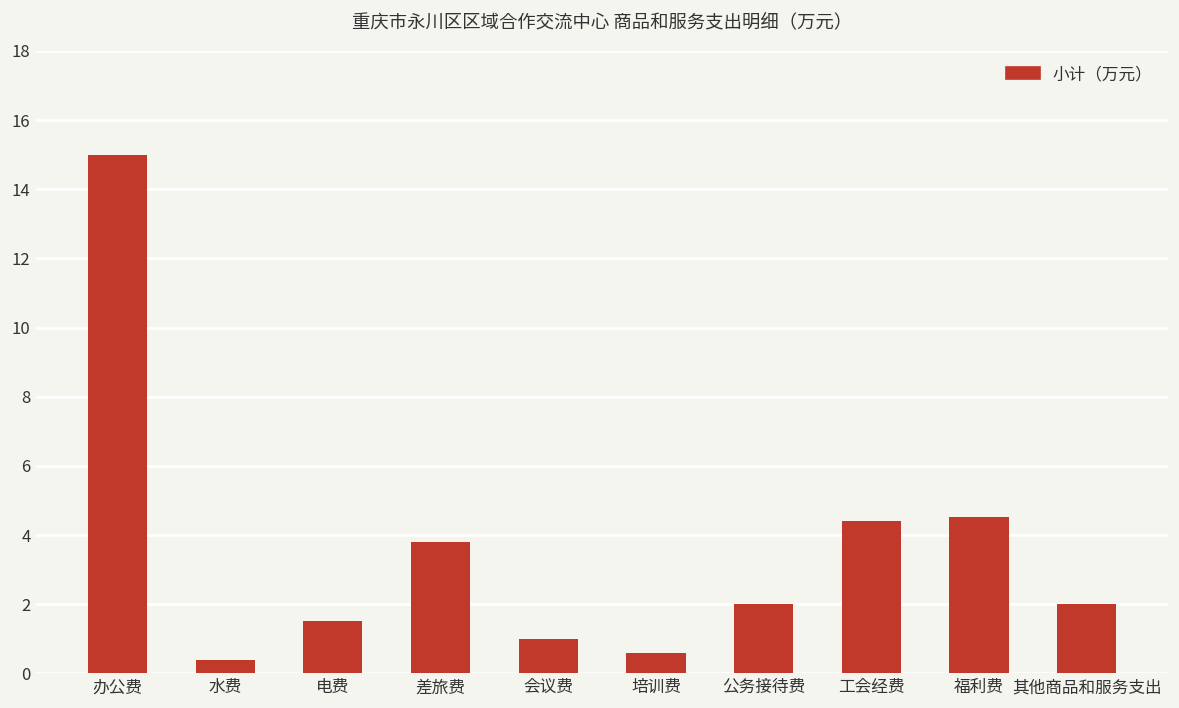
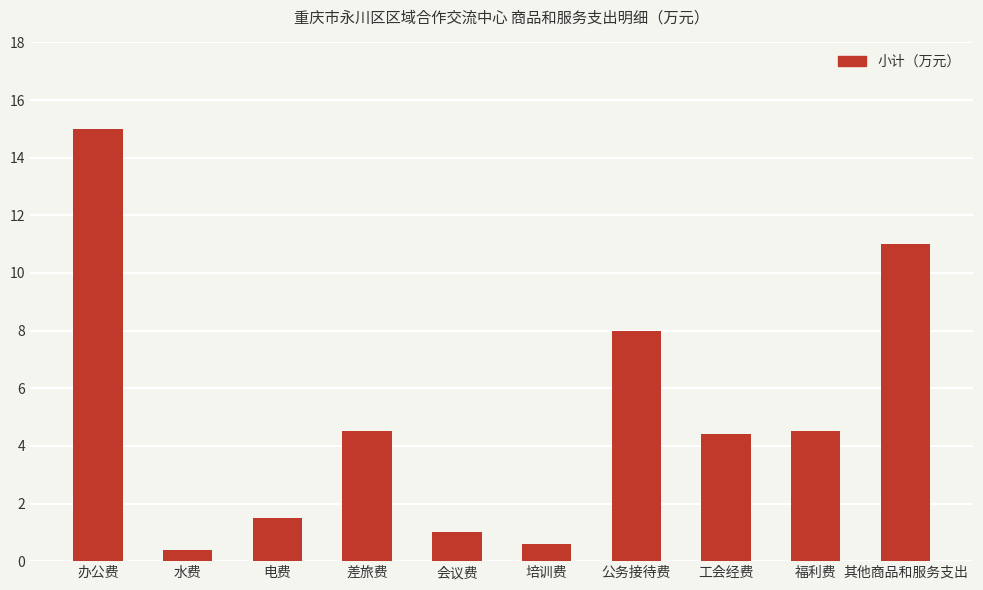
  {
    "办公费": 15.0,
    "水费": 0.4,
    "电费": 1.5,
-   "差旅费": 3.8,
+   "差旅费": 4.5,
    "会议费": 1.0,
    "培训费": 0.6,
-   "公务接待费": 2,
+   "公务接待费": 8,
    "工会经费": 4.4,
    "福利费": 4.5,
-   "其他商品和服务支出": 2
+   "其他商品和服务支出": 11
  }
